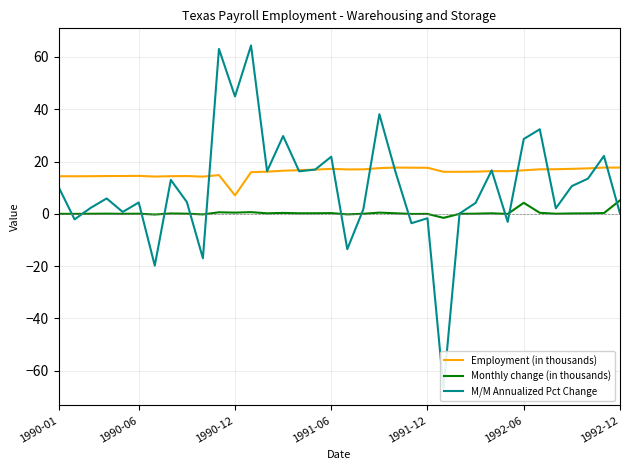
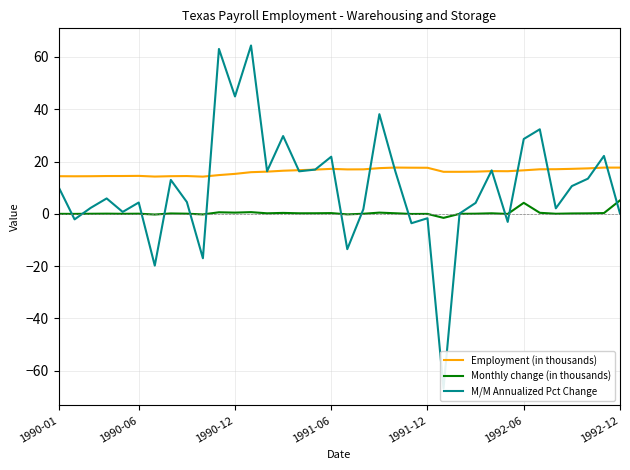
  {
    "Employment (in thousands)": {
      "1990-01": 14,
      "1990-06": 15,
-     "1990-12": 7,
+     "1990-12": 15,
      "1991-06": 17,
      "1991-12": 18,
      "1992-06": 17,
      "1992-12": 18
    },
    "Monthly change (in thousands)": {
      "1990-01": 0,
      "1990-06": 0,
      "1990-12": 0,
      "1991-06": 0,
      "1991-12": 0,
      "1992-06": 4,
      "1992-12": 5
    },
    "M/M Annualized Pct Change": {
      "1990-01": 10,
      "1990-06": 4,
      "1990-12": 45,
      "1991-06": 22,
      "1991-12": -2,
      "1992-06": 29,
      "1992-12": 0
    }
  }
